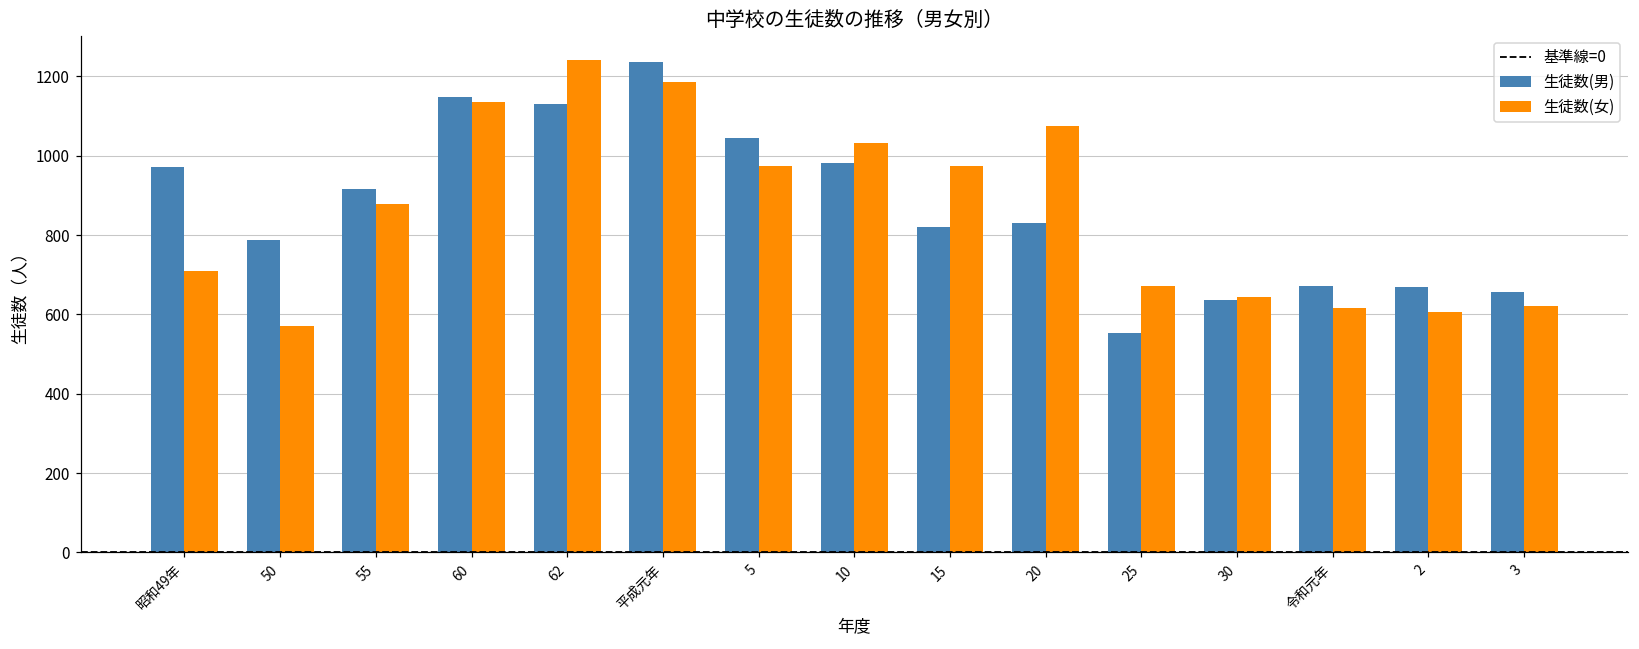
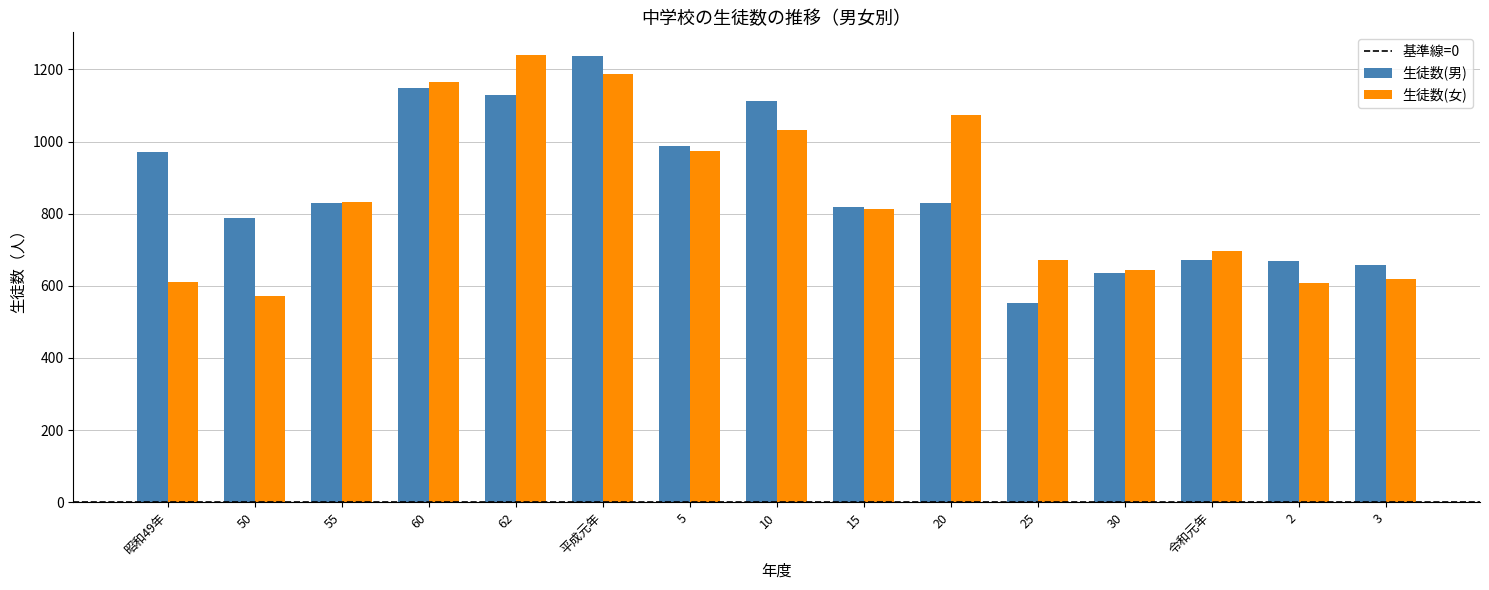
  {
    "生徒数(男)": {
      "昭和49年": 970,
      "50": 790,
-     "55": 920,
+     "55": 830,
      "60": 1150,
      "62": 1130,
      "平成元年": 1240,
-     "5": 1050,
-     "10": 980,
+     "5": 990,
+     "10": 1110,
      "15": 820,
      "20": 830,
      "25": 550,
      "30": 640,
      "令和元年": 670,
      "2": 670,
      "3": 660
    },
    "生徒数(女)": {
-     "昭和49年": 710,
+     "昭和49年": 610,
      "50": 570,
-     "55": 880,
-     "60": 1140,
+     "55": 830,
+     "60": 1170,
      "62": 1240,
      "平成元年": 1190,
      "5": 980,
      "10": 1030,
-     "15": 970,
+     "15": 810,
      "20": 1080,
      "25": 670,
      "30": 640,
-     "令和元年": 620,
+     "令和元年": 700,
      "2": 610,
      "3": 620
    }
  }
